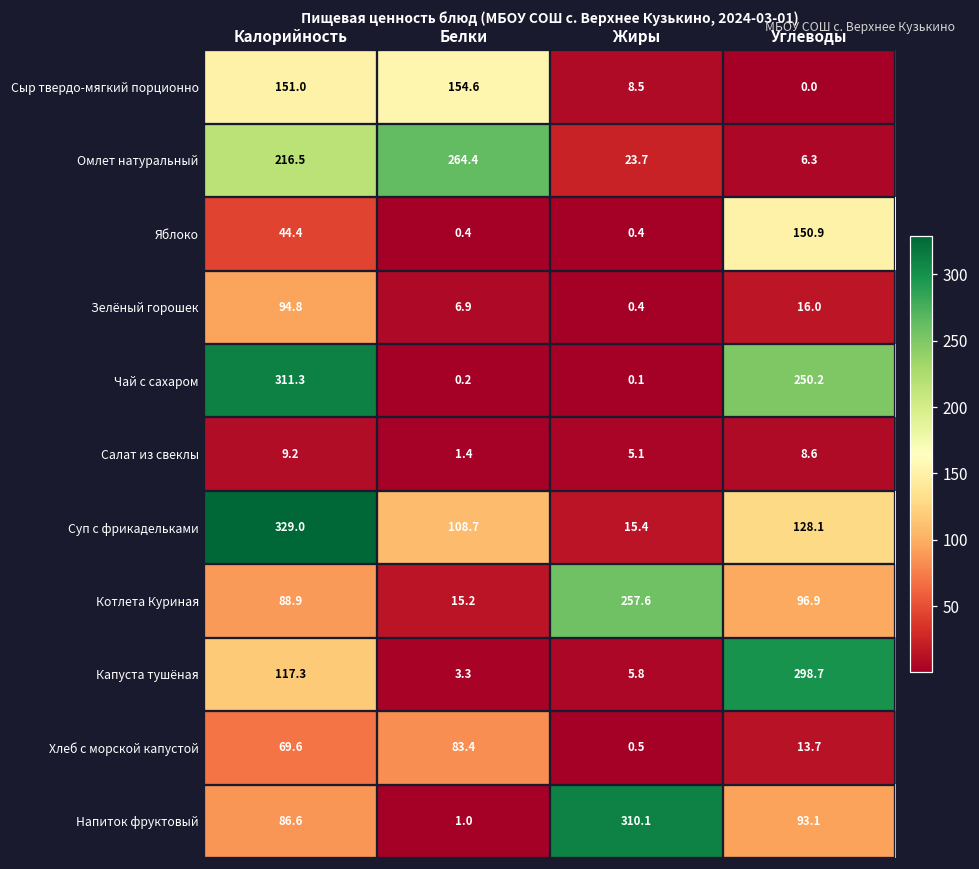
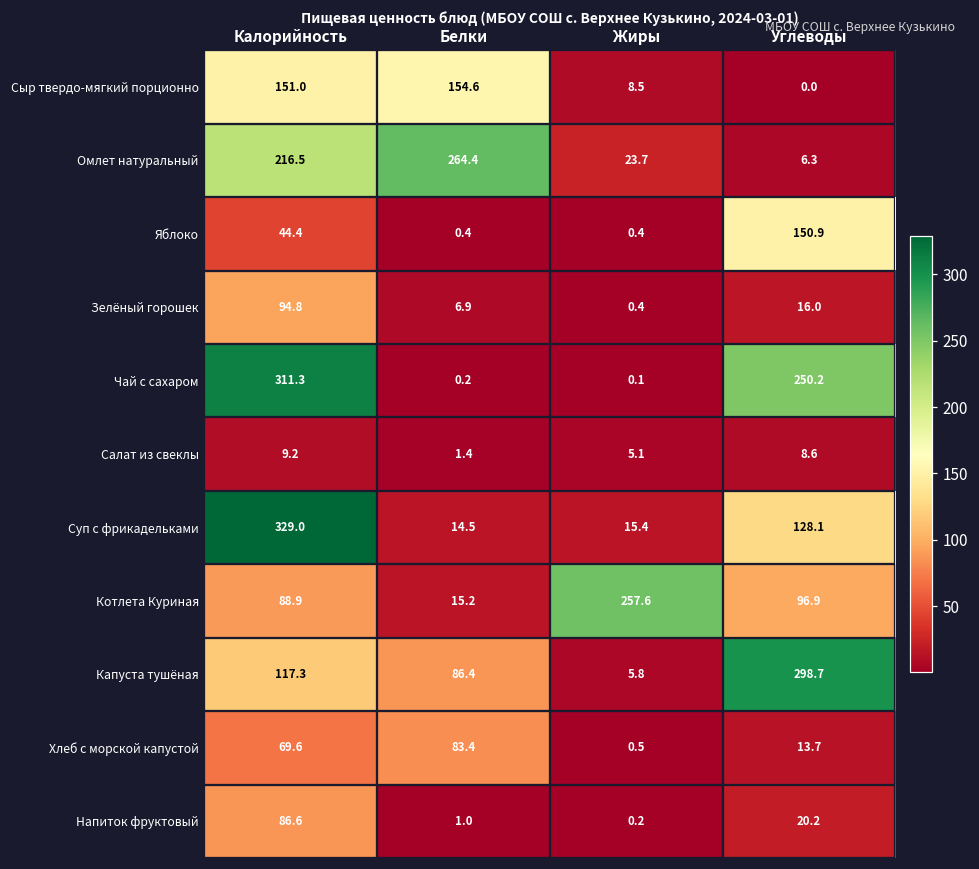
  {
    "Сыр твердо-мягкий порционно": {
      "Калорийность": 151.0,
      "Белки": 154.6,
      "Жиры": 8.5,
      "Углеводы": 0.0
    },
    "Омлет натуральный": {
      "Калорийность": 216.5,
      "Белки": 264.4,
      "Жиры": 23.7,
      "Углеводы": 6.3
    },
    "Яблоко": {
      "Калорийность": 44.4,
      "Белки": 0.4,
      "Жиры": 0.4,
      "Углеводы": 150.9
    },
    "Зелёный горошек": {
      "Калорийность": 94.8,
      "Белки": 6.9,
      "Жиры": 0.4,
      "Углеводы": 16.0
    },
    "Чай с сахаром": {
      "Калорийность": 311.3,
      "Белки": 0.2,
      "Жиры": 0.1,
      "Углеводы": 250.2
    },
    "Салат из свеклы": {
      "Калорийность": 9.2,
      "Белки": 1.4,
      "Жиры": 5.1,
      "Углеводы": 8.6
    },
    "Суп с фрикадельками": {
      "Калорийность": 329.0,
-     "Белки": 108.7,
+     "Белки": 14.5,
      "Жиры": 15.4,
      "Углеводы": 128.1
    },
    "Котлета Куриная": {
      "Калорийность": 88.9,
      "Белки": 15.2,
      "Жиры": 257.6,
      "Углеводы": 96.9
    },
    "Капуста тушёная": {
      "Калорийность": 117.3,
-     "Белки": 3.3,
+     "Белки": 86.4,
      "Жиры": 5.8,
      "Углеводы": 298.7
    },
    "Хлеб с морской капустой": {
      "Калорийность": 69.6,
      "Белки": 83.4,
      "Жиры": 0.5,
      "Углеводы": 13.7
    },
    "Напиток фруктовый": {
      "Калорийность": 86.6,
      "Белки": 1.0,
-     "Жиры": 310.1,
-     "Углеводы": 93.1
+     "Жиры": 0.2,
+     "Углеводы": 20.2
    }
  }
